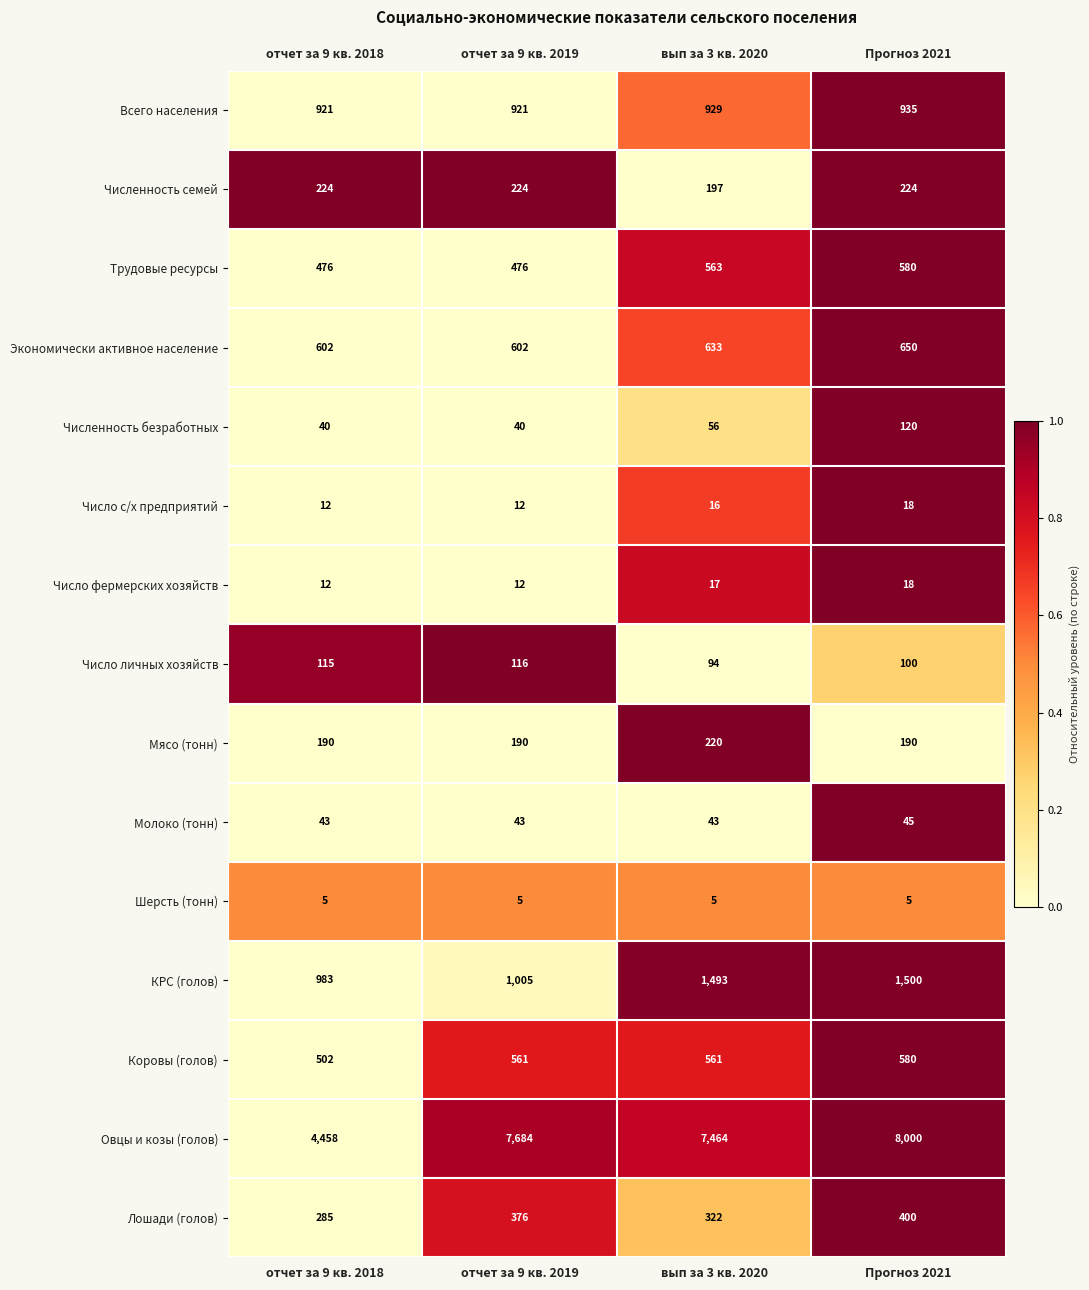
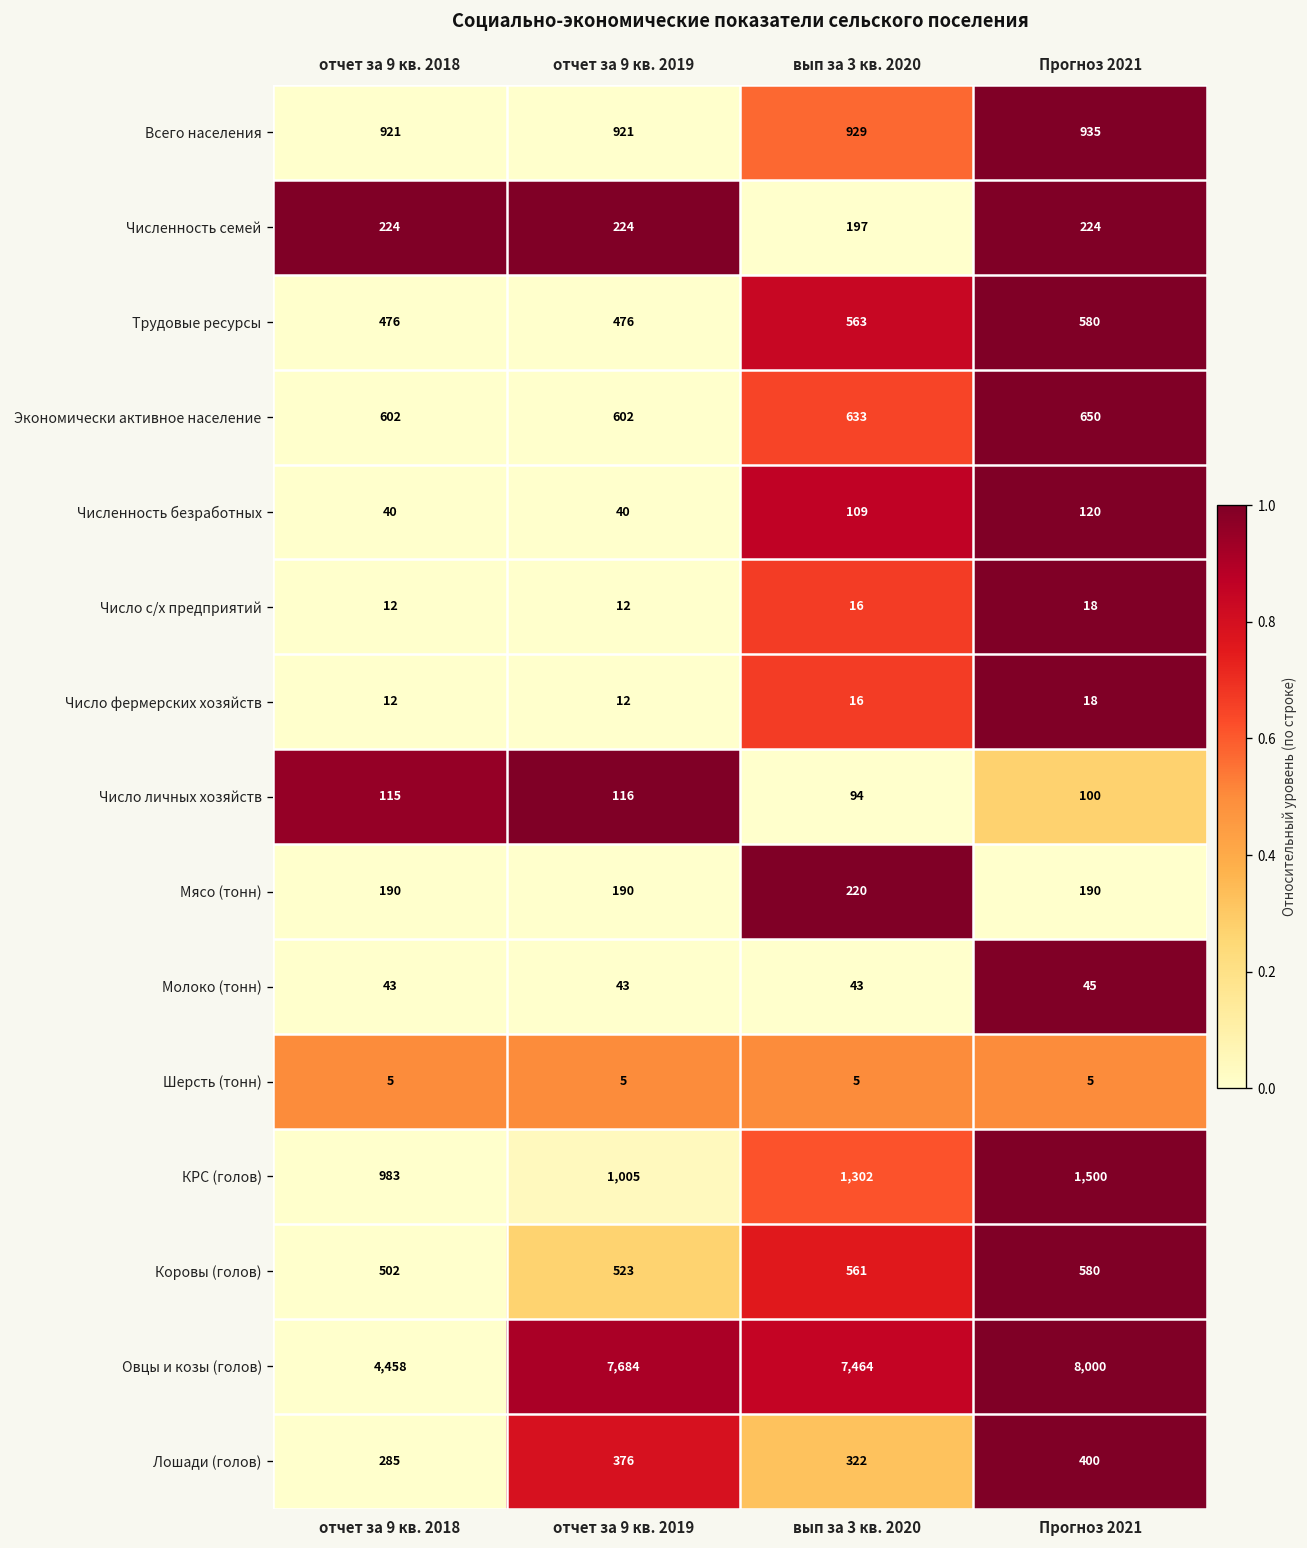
  {
    "Всего населения": {
      "отчет за 9 кв. 2018": "921",
      "отчет за 9 кв. 2019": "921",
      "вып за 3 кв. 2020": "929",
      "Прогноз 2021": "935"
    },
    "Численность семей": {
      "отчет за 9 кв. 2018": "224",
      "отчет за 9 кв. 2019": "224",
      "вып за 3 кв. 2020": "197",
      "Прогноз 2021": "224"
    },
    "Трудовые ресурсы": {
      "отчет за 9 кв. 2018": "476",
      "отчет за 9 кв. 2019": "476",
      "вып за 3 кв. 2020": "563",
      "Прогноз 2021": "580"
    },
    "Экономически активное население": {
      "отчет за 9 кв. 2018": "602",
      "отчет за 9 кв. 2019": "602",
      "вып за 3 кв. 2020": "633",
      "Прогноз 2021": "650"
    },
    "Численность безработных": {
      "отчет за 9 кв. 2018": "40",
      "отчет за 9 кв. 2019": "40",
-     "вып за 3 кв. 2020": "56",
+     "вып за 3 кв. 2020": "109",
      "Прогноз 2021": "120"
    },
    "Число с/х предприятий": {
      "отчет за 9 кв. 2018": "12",
      "отчет за 9 кв. 2019": "12",
      "вып за 3 кв. 2020": "16",
      "Прогноз 2021": "18"
    },
    "Число фермерских хозяйств": {
      "отчет за 9 кв. 2018": "12",
      "отчет за 9 кв. 2019": "12",
-     "вып за 3 кв. 2020": "17",
+     "вып за 3 кв. 2020": "16",
      "Прогноз 2021": "18"
    },
    "Число личных хозяйств": {
      "отчет за 9 кв. 2018": "115",
      "отчет за 9 кв. 2019": "116",
      "вып за 3 кв. 2020": "94",
      "Прогноз 2021": "100"
    },
    "Мясо (тонн)": {
      "отчет за 9 кв. 2018": "190",
      "отчет за 9 кв. 2019": "190",
      "вып за 3 кв. 2020": "220",
      "Прогноз 2021": "190"
    },
    "Молоко (тонн)": {
      "отчет за 9 кв. 2018": "43",
      "отчет за 9 кв. 2019": "43",
      "вып за 3 кв. 2020": "43",
      "Прогноз 2021": "45"
    },
    "Шерсть (тонн)": {
      "отчет за 9 кв. 2018": "5",
      "отчет за 9 кв. 2019": "5",
      "вып за 3 кв. 2020": "5",
      "Прогноз 2021": "5"
    },
    "КРС (голов)": {
      "отчет за 9 кв. 2018": "983",
      "отчет за 9 кв. 2019": "1,005",
-     "вып за 3 кв. 2020": "1,493",
+     "вып за 3 кв. 2020": "1,302",
      "Прогноз 2021": "1,500"
    },
    "Коровы (голов)": {
      "отчет за 9 кв. 2018": "502",
-     "отчет за 9 кв. 2019": "561",
+     "отчет за 9 кв. 2019": "523",
      "вып за 3 кв. 2020": "561",
      "Прогноз 2021": "580"
    },
    "Овцы и козы (голов)": {
      "отчет за 9 кв. 2018": "4,458",
      "отчет за 9 кв. 2019": "7,684",
      "вып за 3 кв. 2020": "7,464",
      "Прогноз 2021": "8,000"
    },
    "Лошади (голов)": {
      "отчет за 9 кв. 2018": "285",
      "отчет за 9 кв. 2019": "376",
      "вып за 3 кв. 2020": "322",
      "Прогноз 2021": "400"
    }
  }
